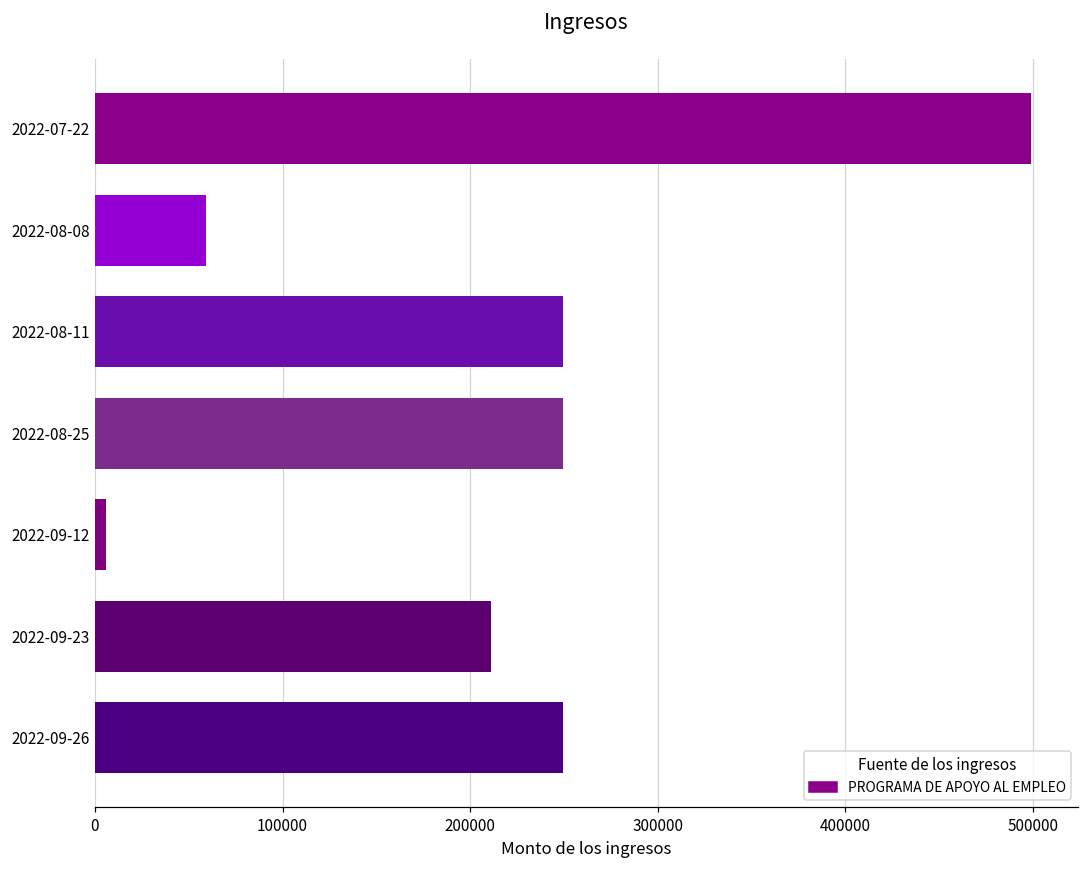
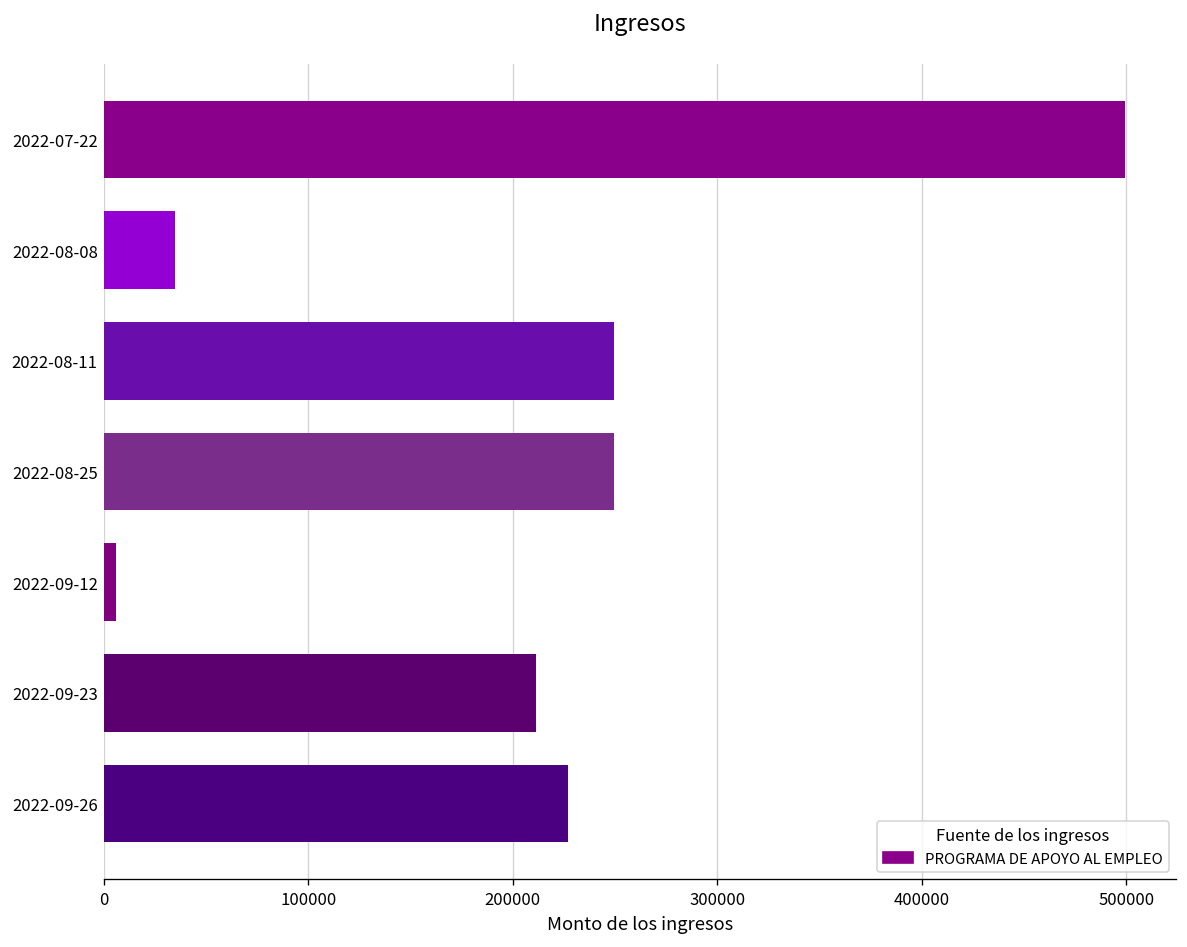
  {
    "2022-07-22": 499000,
-   "2022-08-08": 59000,
+   "2022-08-08": 35000,
    "2022-08-11": 250000,
    "2022-08-25": 250000,
    "2022-09-12": 6000,
    "2022-09-23": 211000,
-   "2022-09-26": 250000
+   "2022-09-26": 227000
  }
